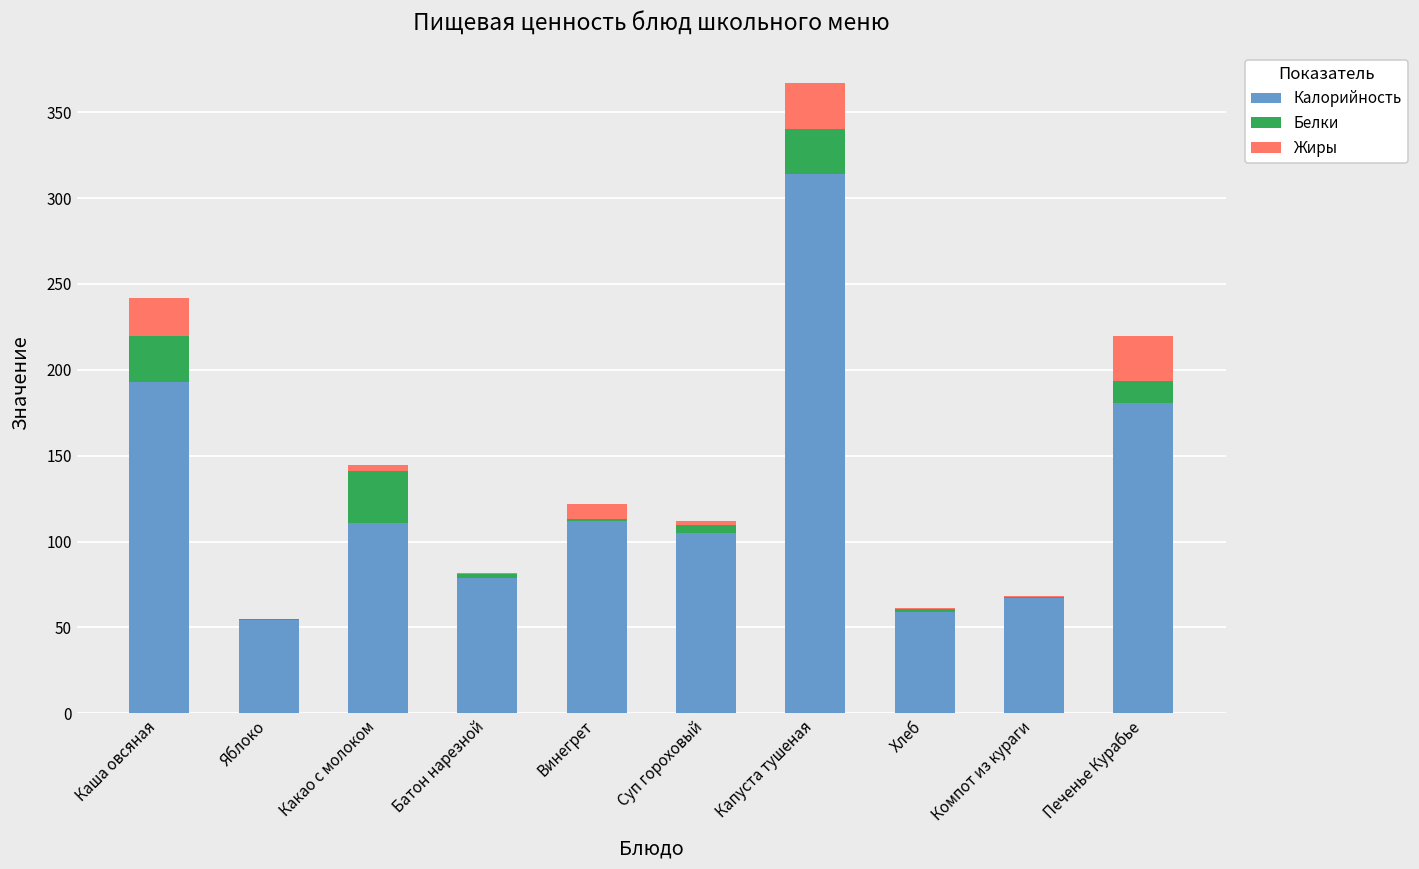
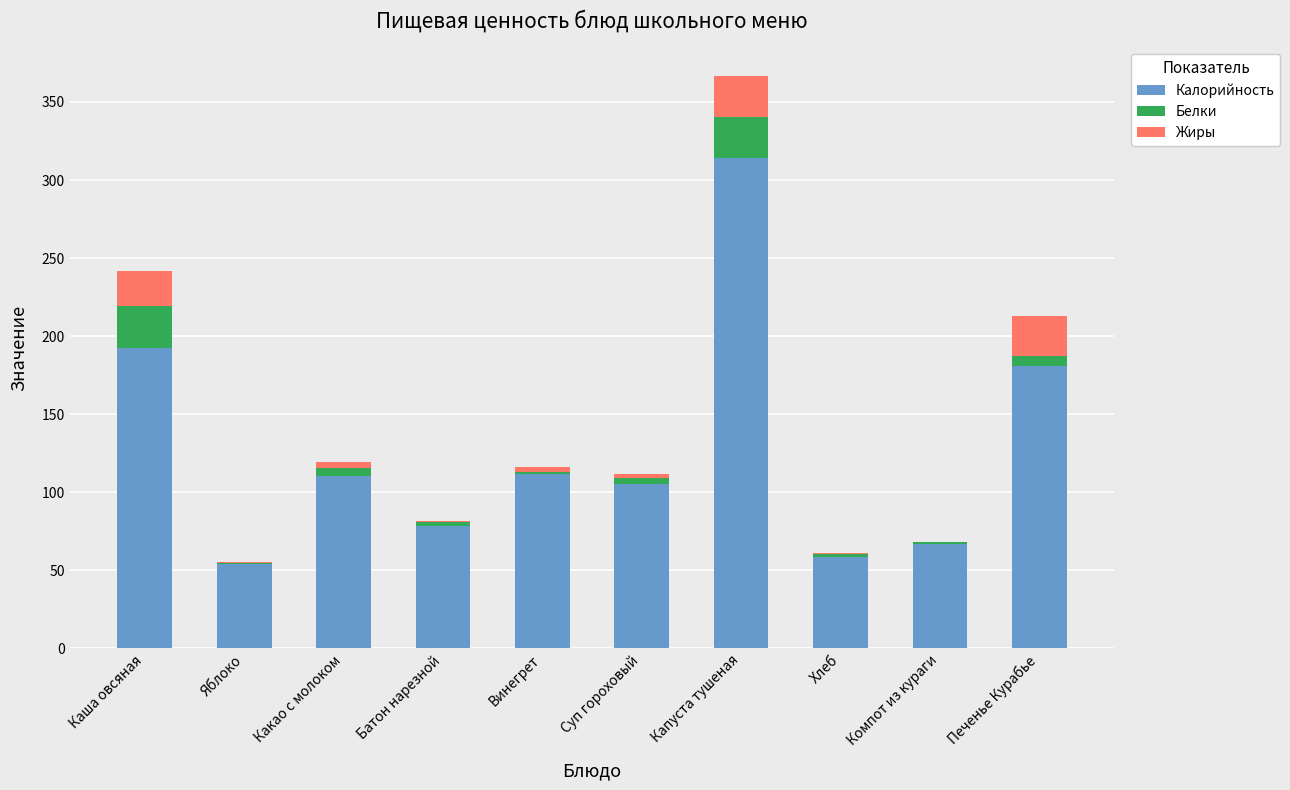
  {
    "Калорийность": {
      "Каша овсяная": 193,
      "Яблоко": 54,
      "Какао с молоком": 111,
      "Батон нарезной": 79,
      "Винегрет": 112,
      "Суп гороховый": 105,
      "Капуста тушеная": 314,
      "Хлеб": 59,
      "Компот из кураги": 67,
      "Печенье Курабье": 181
    },
    "Белки": {
      "Каша овсяная": 27,
-     "Какао с молоком": 30,
+     "Какао с молоком": 5,
      "Батон нарезной": 2,
      "Суп гороховый": 4,
      "Капуста тушеная": 26,
      "Хлеб": 2,
-     "Печенье Курабье": 13
+     "Печенье Курабье": 7
    },
    "Жиры": {
      "Каша овсяная": 22,
      "Какао с молоком": 4,
-     "Винегрет": 9,
+     "Винегрет": 3,
      "Суп гороховый": 2,
      "Капуста тушеная": 26,
      "Печенье Курабье": 26
    }
  }
